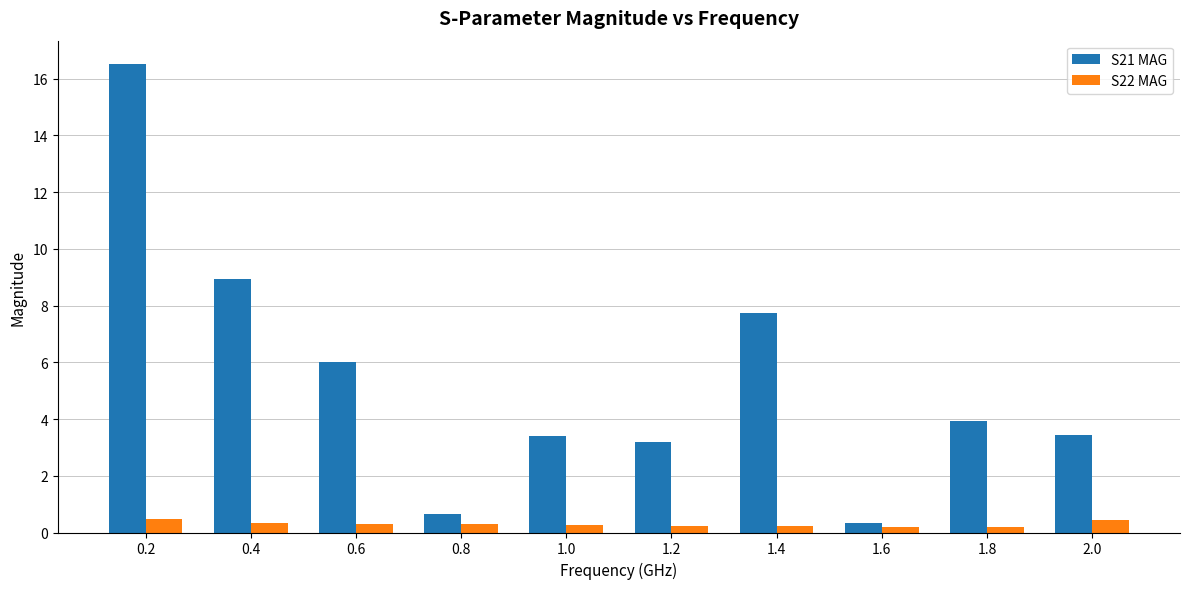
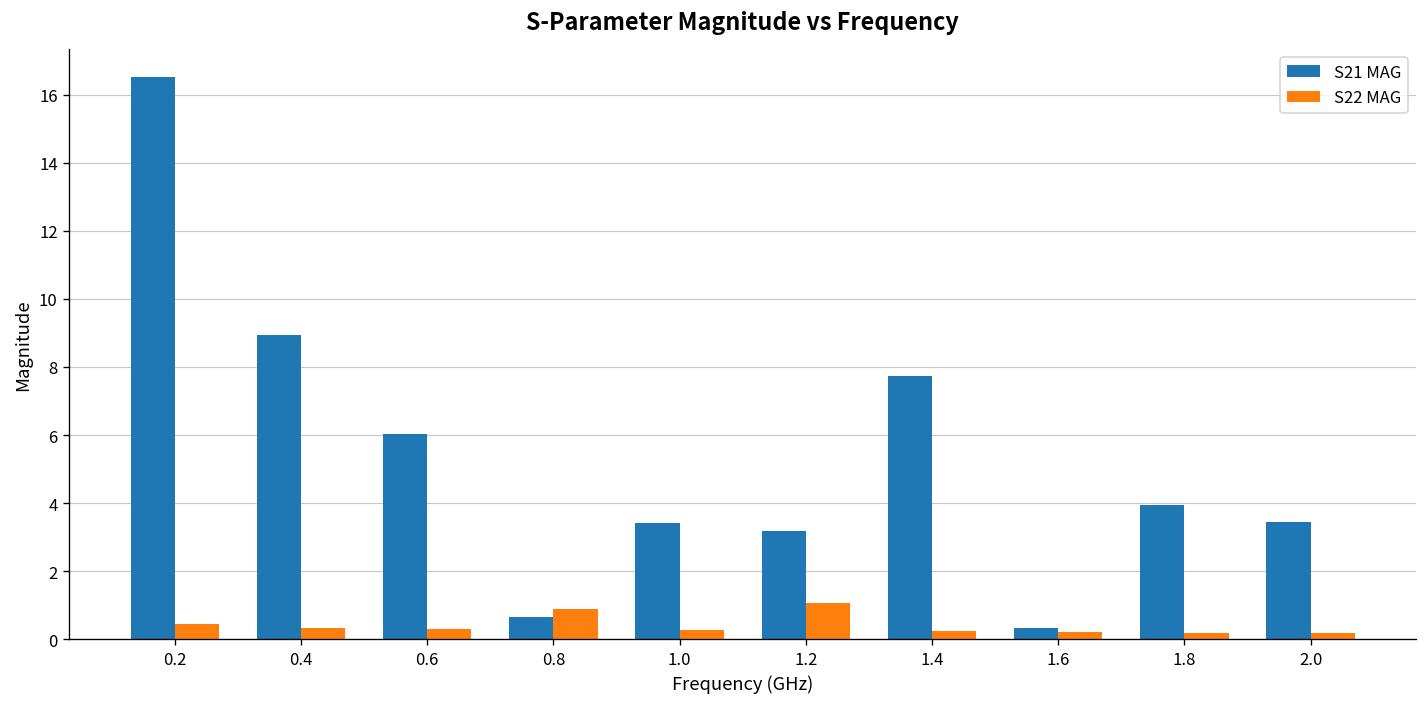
  {
    "S21 MAG": {
      "0.2": 16.5,
      "0.4": 8.9,
      "0.6": 6.0,
      "0.8": 0.7,
      "1.0": 3.4,
      "1.2": 3.2,
      "1.4": 7.7,
      "1.6": 0.3,
      "1.8": 3.9,
      "2.0": 3.4
    },
    "S22 MAG": {
      "0.2": 0.5,
      "0.4": 0.3,
      "0.6": 0.3,
-     "0.8": 0.3,
+     "0.8": 0.9,
      "1.0": 0.3,
-     "1.2": 0.2,
+     "1.2": 1.1,
      "1.4": 0.2,
      "1.6": 0.2,
      "1.8": 0.2,
-     "2.0": 0.5
+     "2.0": 0.2
    }
  }
